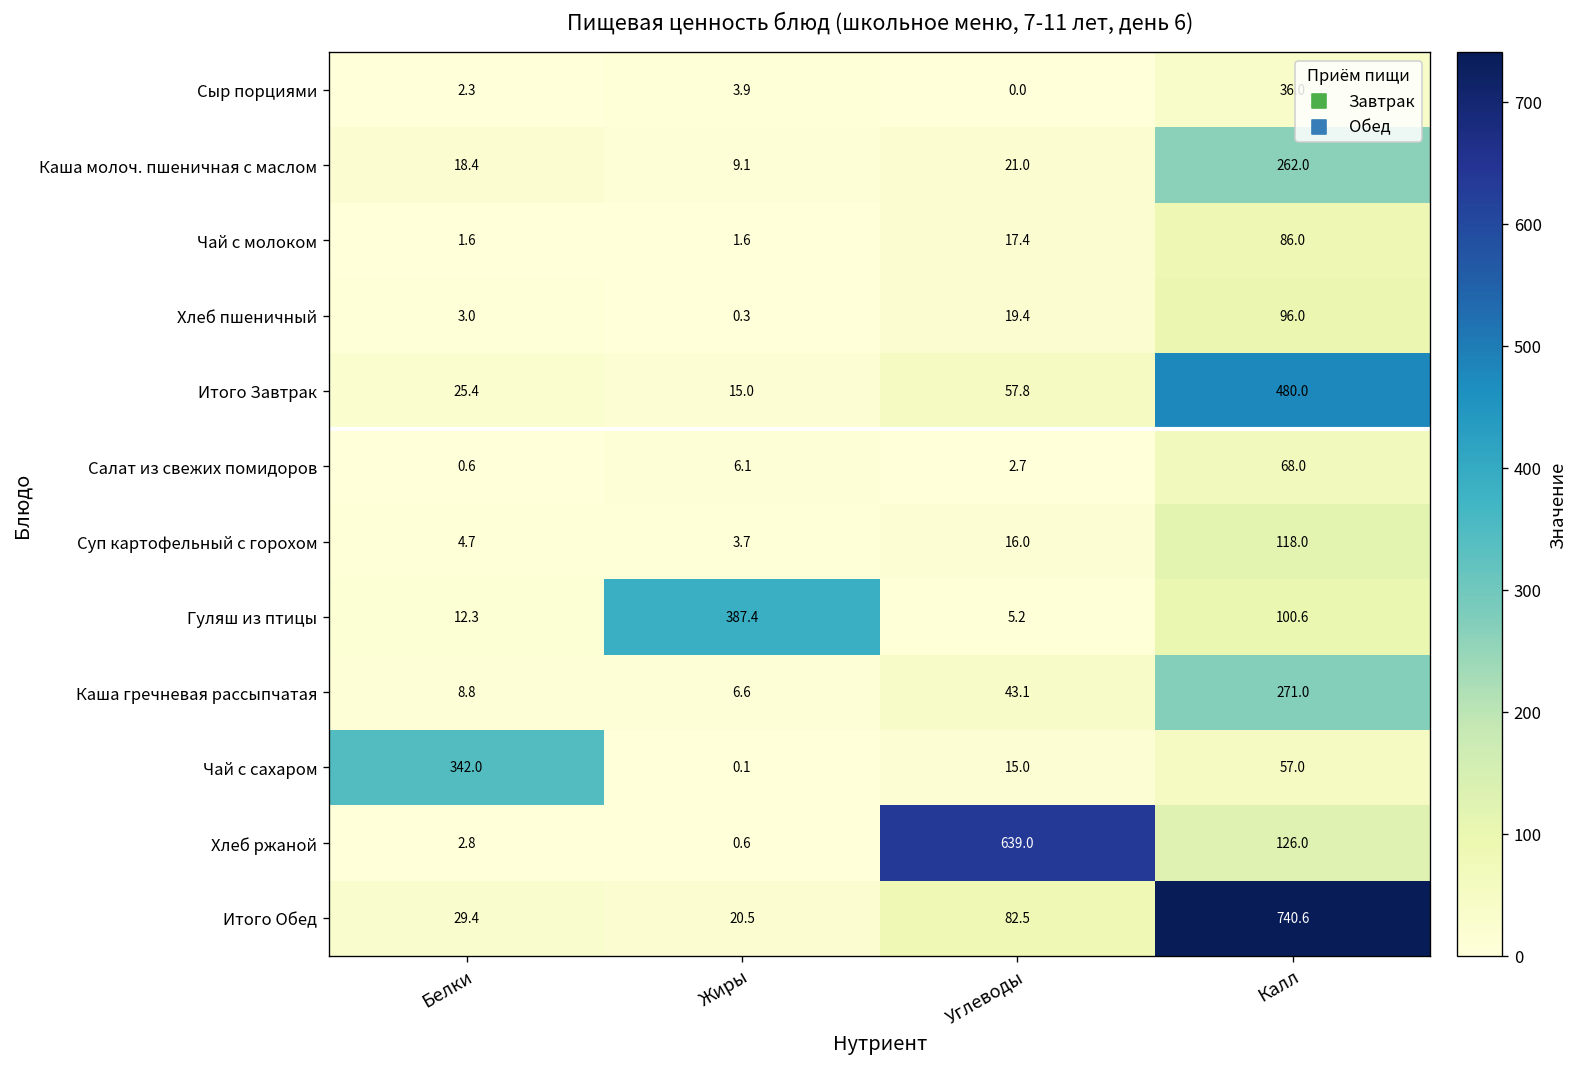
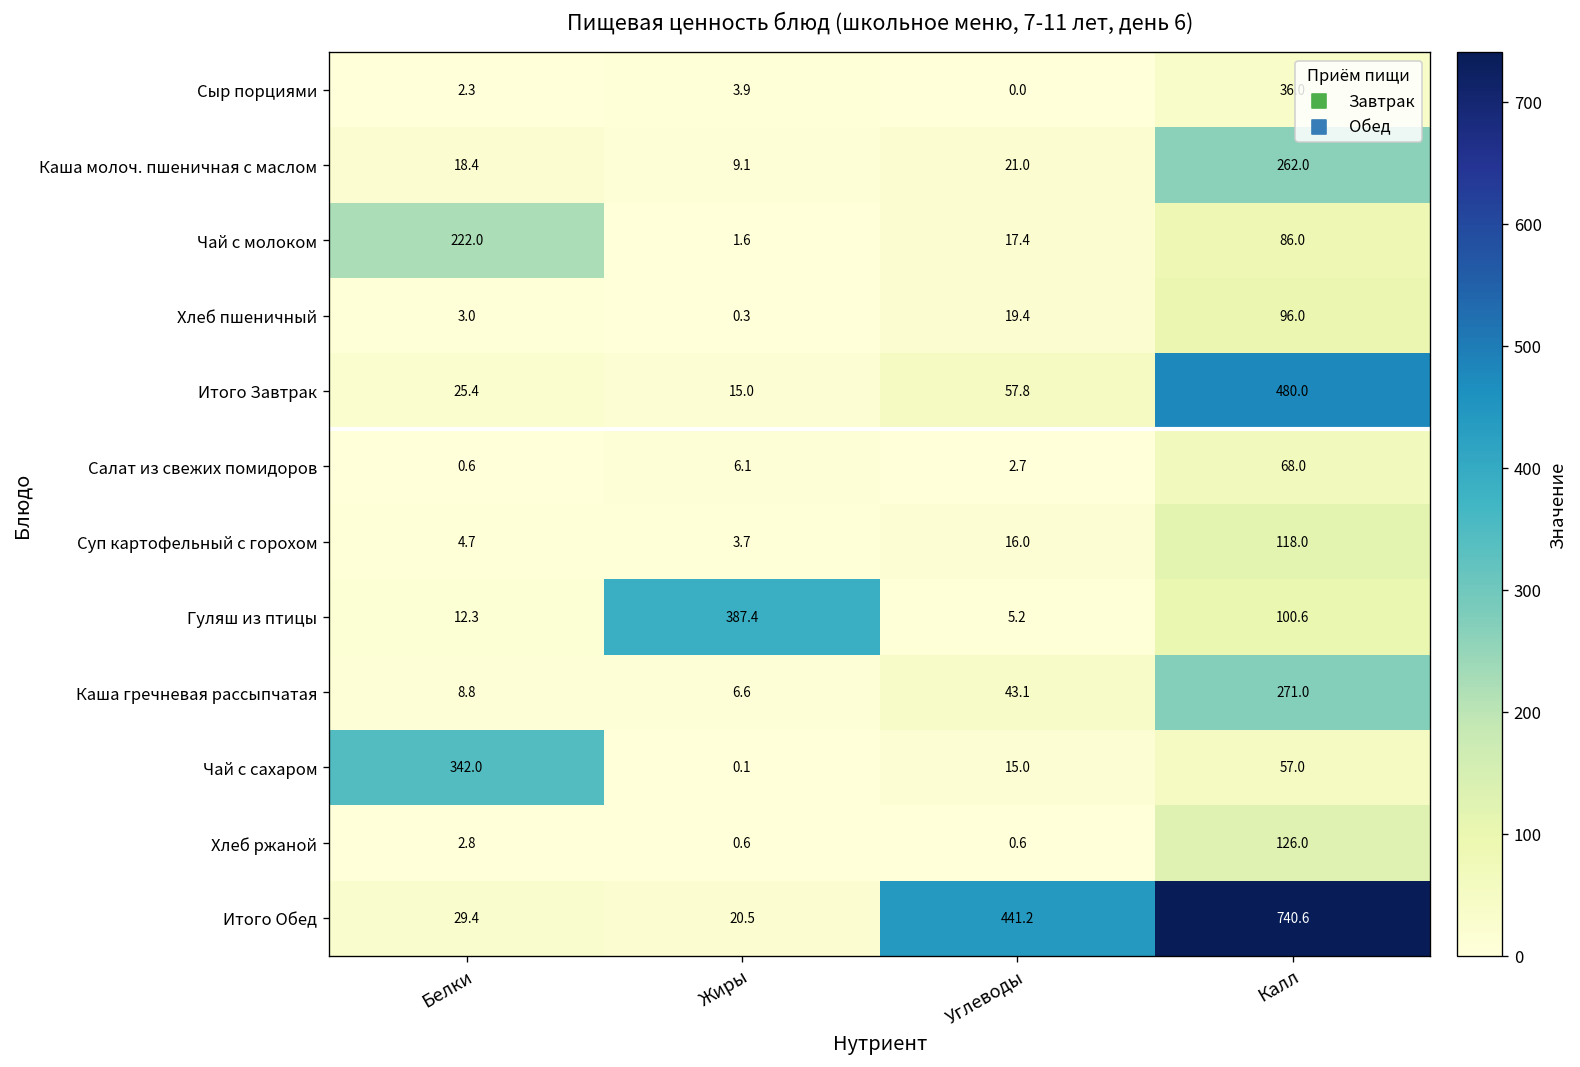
  {
    "Сыр порциями": {
      "Белки": 2.3,
      "Жиры": 3.9,
      "Углеводы": 0.0
    },
    "Каша молоч. пшеничная с маслом": {
      "Белки": 18.4,
      "Жиры": 9.1,
      "Углеводы": 21.0,
      "Калл": 262.0
    },
    "Чай с молоком": {
-     "Белки": 1.6,
+     "Белки": 222.0,
      "Жиры": 1.6,
      "Углеводы": 17.4,
      "Калл": 86.0
    },
    "Хлеб пшеничный": {
      "Белки": 3.0,
      "Жиры": 0.3,
      "Углеводы": 19.4,
      "Калл": 96.0
    },
    "Итого Завтрак": {
      "Белки": 25.4,
      "Жиры": 15.0,
      "Углеводы": 57.8,
      "Калл": 480.0
    },
    "Салат из свежих помидоров": {
      "Белки": 0.6,
      "Жиры": 6.1,
      "Углеводы": 2.7,
      "Калл": 68.0
    },
    "Суп картофельный с горохом": {
      "Белки": 4.7,
      "Жиры": 3.7,
      "Углеводы": 16.0,
      "Калл": 118.0
    },
    "Гуляш из птицы": {
      "Белки": 12.3,
      "Жиры": 387.4,
      "Углеводы": 5.2,
      "Калл": 100.6
    },
    "Каша гречневая рассыпчатая": {
      "Белки": 8.8,
      "Жиры": 6.6,
      "Углеводы": 43.1,
      "Калл": 271.0
    },
    "Чай с сахаром": {
      "Белки": 342.0,
      "Жиры": 0.1,
      "Углеводы": 15.0,
      "Калл": 57.0
    },
    "Хлеб ржаной": {
      "Белки": 2.8,
      "Жиры": 0.6,
-     "Углеводы": 639.0,
+     "Углеводы": 0.6,
      "Калл": 126.0
    },
    "Итого Обед": {
      "Белки": 29.4,
      "Жиры": 20.5,
-     "Углеводы": 82.5,
+     "Углеводы": 441.2,
      "Калл": 740.6
    }
  }
